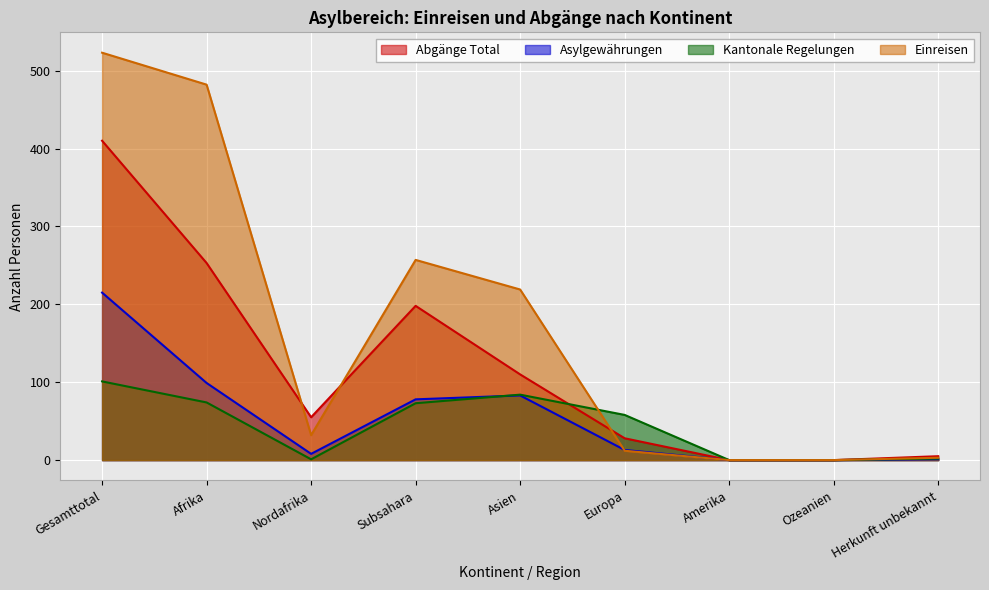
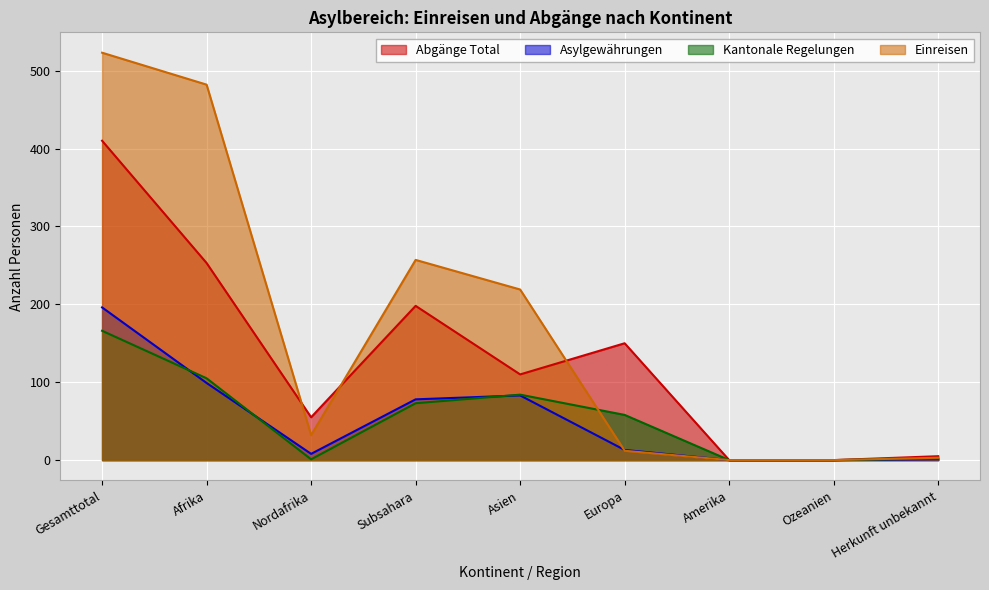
  {
    "Abgänge Total": {
      "Gesamttotal": 410,
      "Afrika": 250,
      "Nordafrika": 60,
      "Subsahara": 200,
      "Asien": 110,
-     "Europa": 30
+     "Europa": 150
    },
    "Asylgewährungen": {
-     "Gesamttotal": 220,
+     "Gesamttotal": 200,
      "Afrika": 100,
      "Nordafrika": 10,
      "Subsahara": 80
    },
    "Kantonale Regelungen": {
-     "Gesamttotal": 100,
-     "Afrika": 70,
+     "Gesamttotal": 170,
+     "Afrika": 110,
      "Nordafrika": 0,
      "Subsahara": 70,
      "Europa": 60
    },
    "Einreisen": {
      "Gesamttotal": 520,
      "Afrika": 480,
      "Nordafrika": 30,
      "Subsahara": 260,
      "Asien": 220
    }
  }
